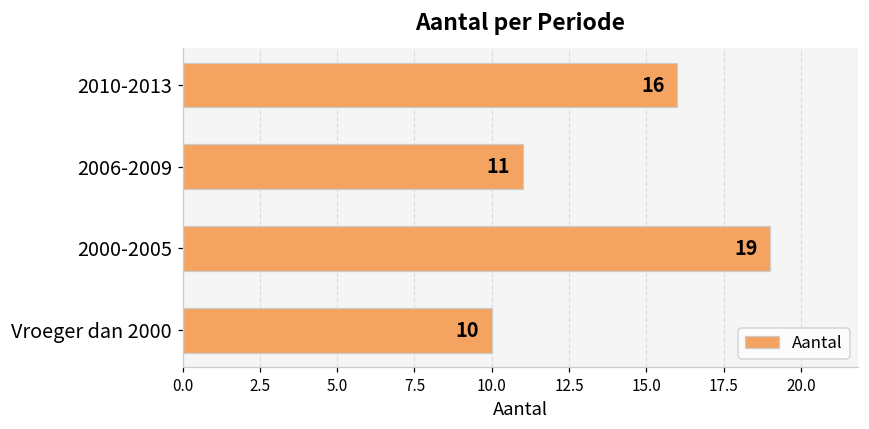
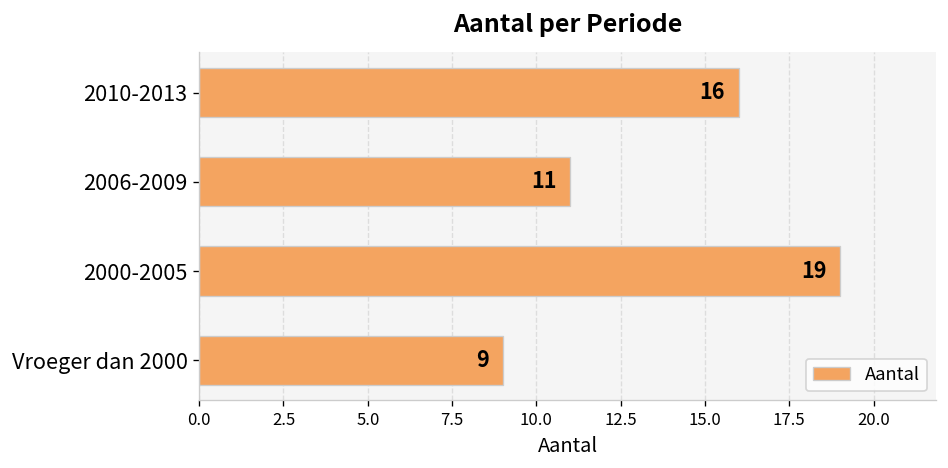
  {
    "2010-2013": 16,
    "2006-2009": 11,
    "2000-2005": 19,
-   "Vroeger dan 2000": 10
+   "Vroeger dan 2000": 9
  }
